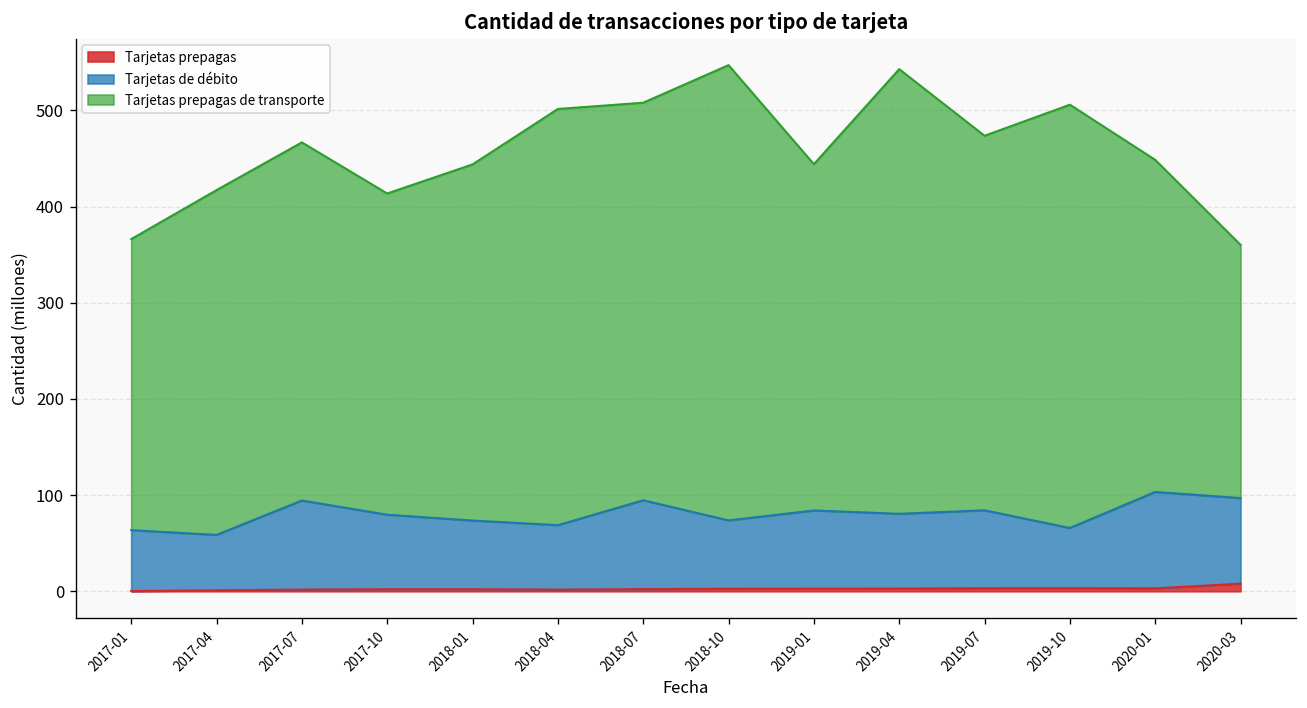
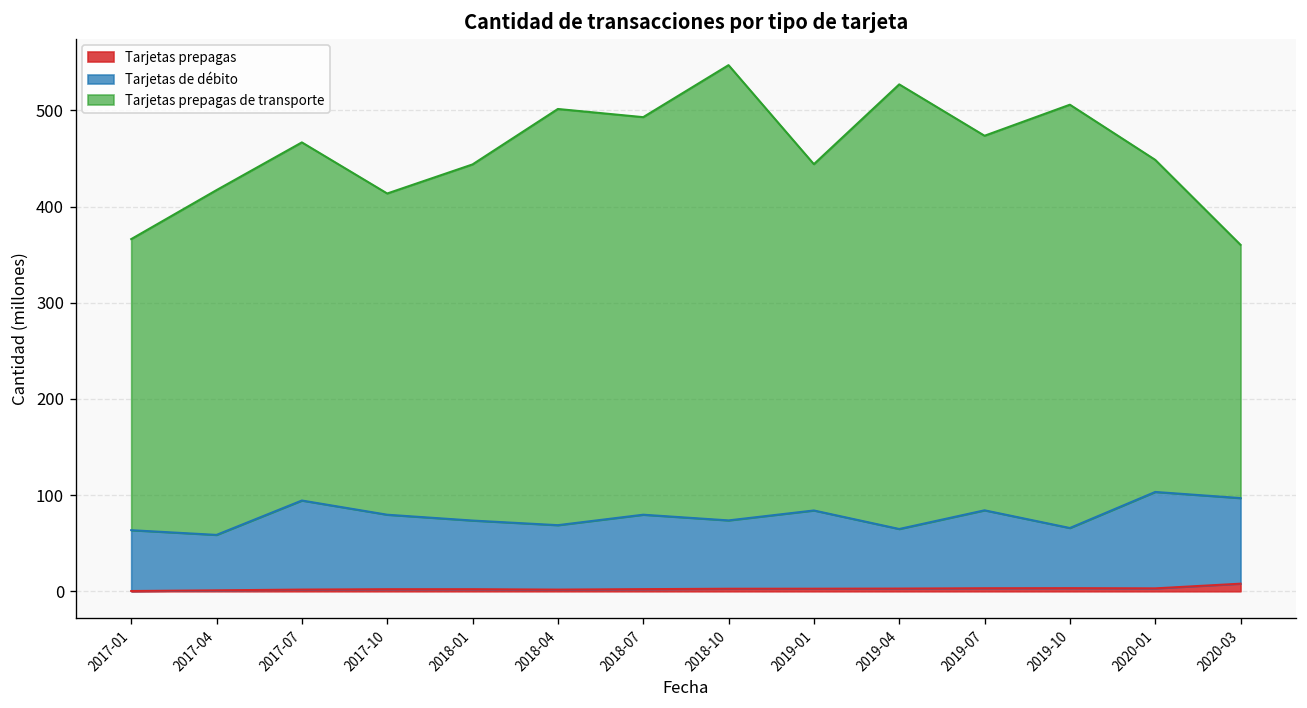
  {
    "Tarjetas prepagas": {
      "2017-01": 0,
      "2017-04": 0,
      "2017-07": 0,
      "2017-10": 0,
      "2018-01": 0,
      "2018-04": 0,
      "2018-07": 0,
      "2018-10": 0,
      "2019-01": 0,
      "2019-04": 0,
      "2019-07": 0,
      "2019-10": 0,
      "2020-01": 0,
      "2020-03": 10
    },
    "Tarjetas de débito": {
      "2017-01": 60,
      "2017-04": 60,
      "2017-07": 90,
      "2017-10": 80,
      "2018-01": 70,
      "2018-04": 70,
-     "2018-07": 90,
+     "2018-07": 80,
      "2018-10": 70,
      "2019-01": 80,
-     "2019-04": 80,
+     "2019-04": 60,
      "2019-07": 80,
      "2019-10": 60,
      "2020-01": 100,
      "2020-03": 90
    },
    "Tarjetas prepagas de transporte": {
      "2017-01": 300,
      "2017-04": 360,
      "2017-07": 370,
      "2017-10": 330,
      "2018-01": 370,
      "2018-04": 430,
      "2018-07": 410,
      "2018-10": 470,
      "2019-01": 360,
      "2019-04": 460,
      "2019-07": 390,
      "2019-10": 440,
      "2020-01": 350,
      "2020-03": 260
    }
  }
